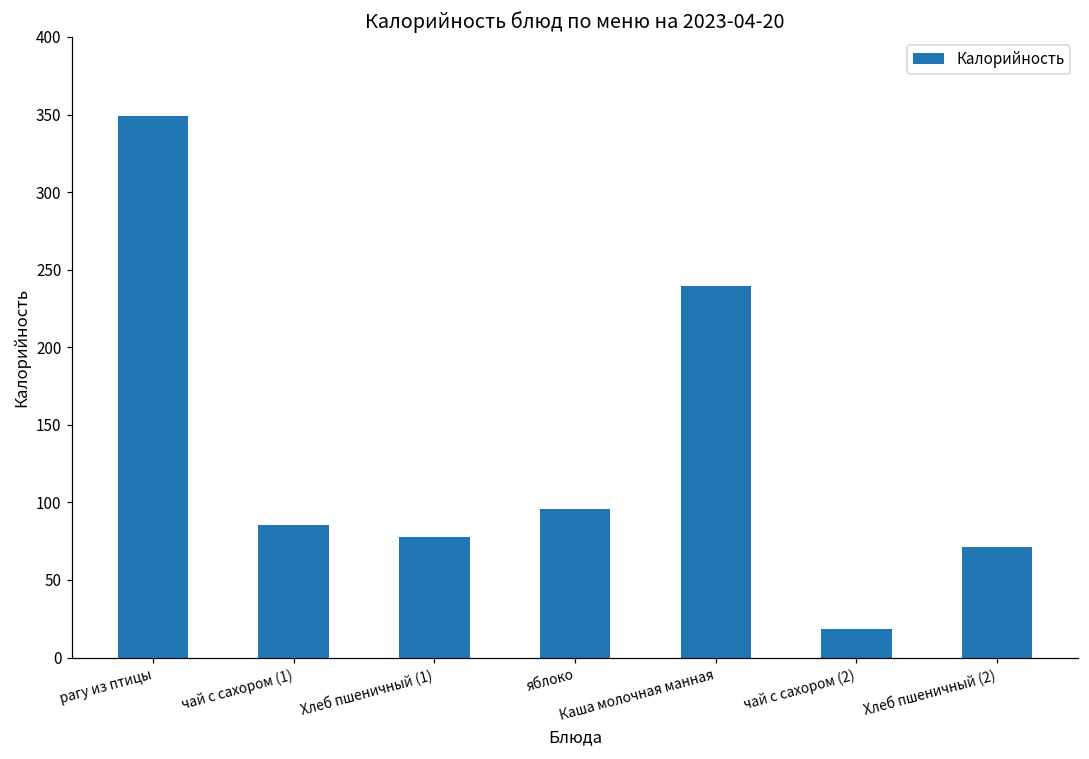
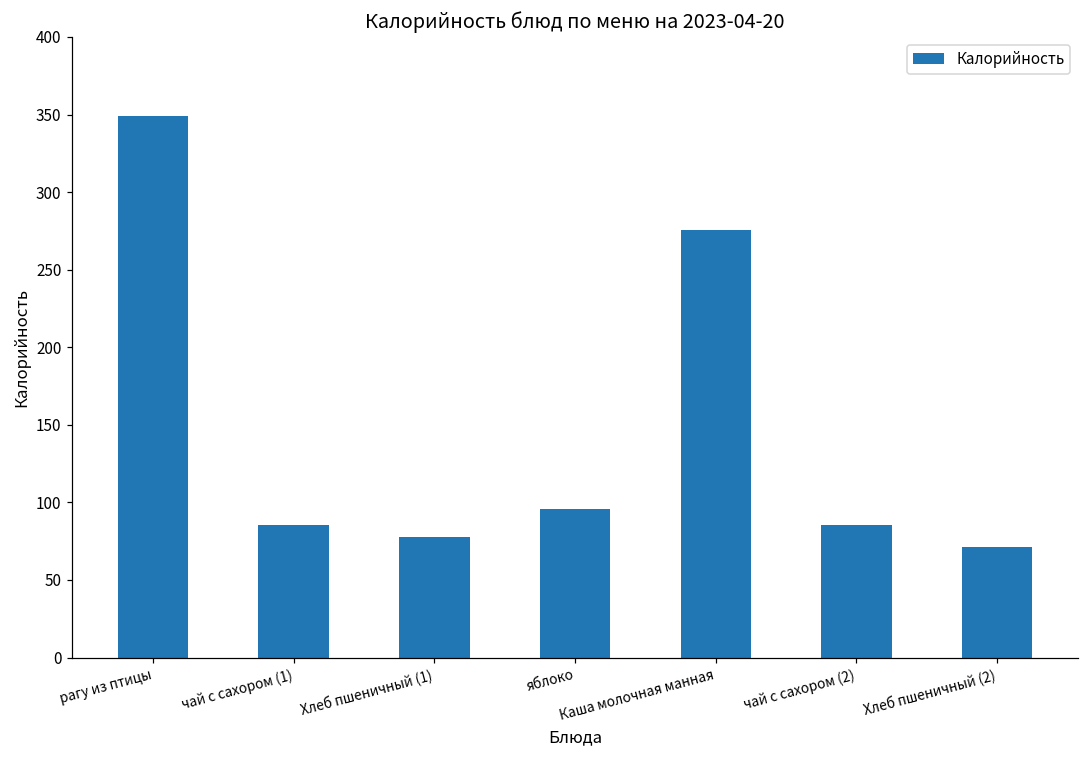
  {
    "рагу из птицы": 349,
    "чай с сахором (1)": 85,
    "Хлеб пшеничный (1)": 78,
    "яблоко": 96,
-   "Каша молочная манная": 240,
-   "чай с сахором (2)": 19,
+   "Каша молочная манная": 275,
+   "чай с сахором (2)": 85,
    "Хлеб пшеничный (2)": 71
  }
